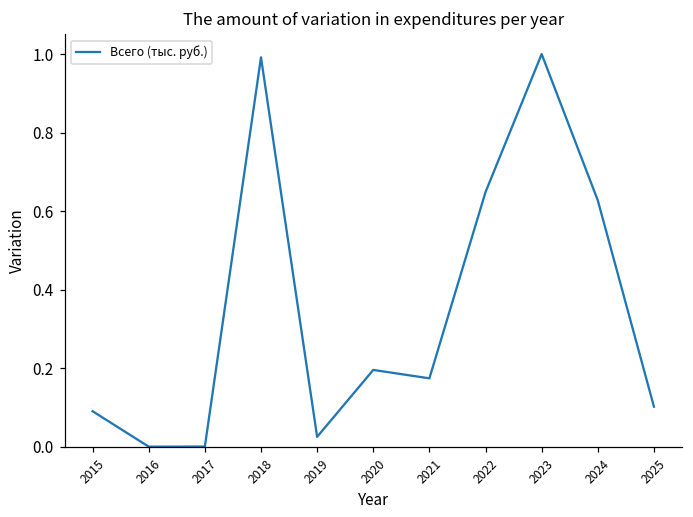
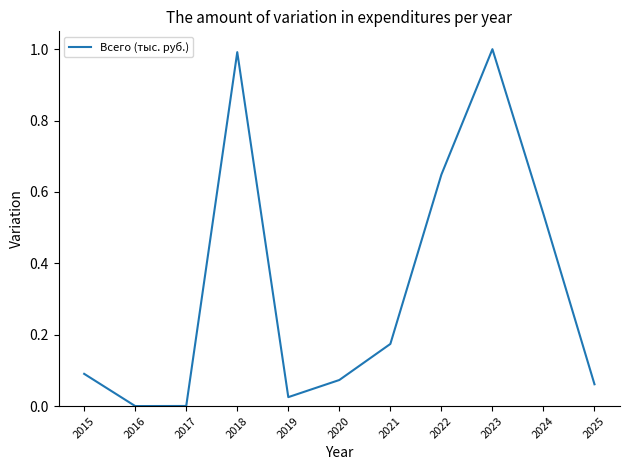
  {
    "2015": 0.09,
    "2016": 0.00,
    "2017": 0.00,
    "2018": 0.99,
    "2019": 0.02,
-   "2020": 0.20,
+   "2020": 0.07,
    "2021": 0.17,
    "2022": 0.65,
    "2023": 1.00,
-   "2024": 0.63,
-   "2025": 0.10
+   "2024": 0.54,
+   "2025": 0.06
  }
